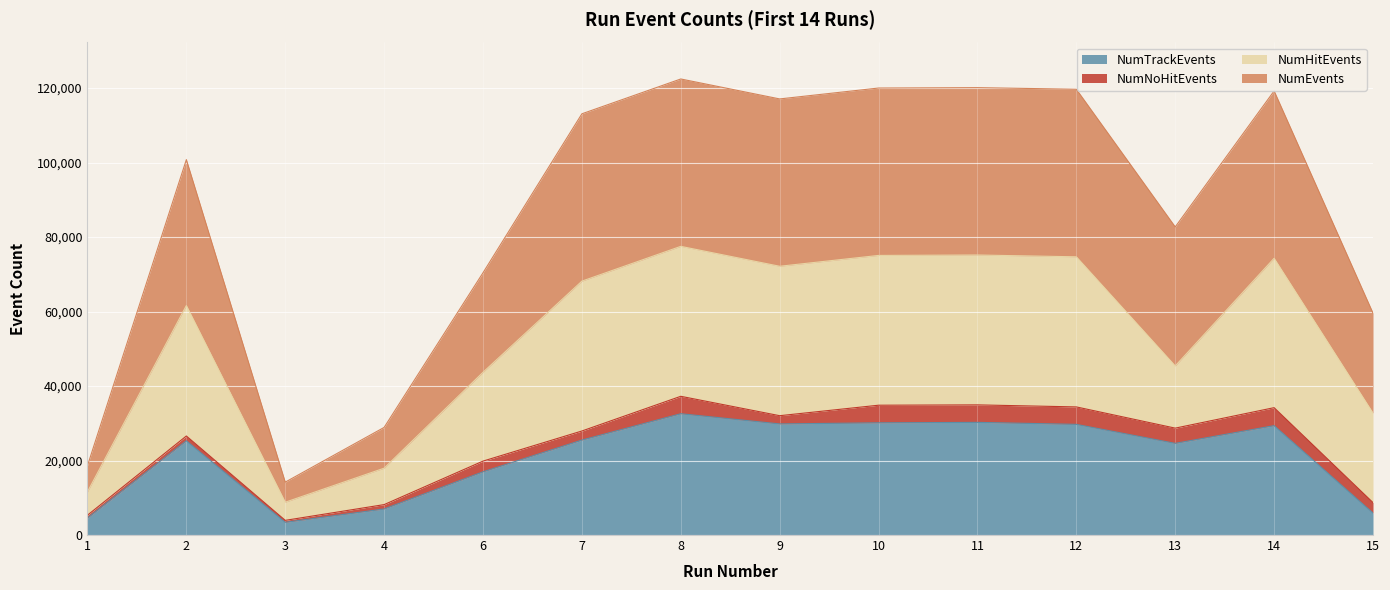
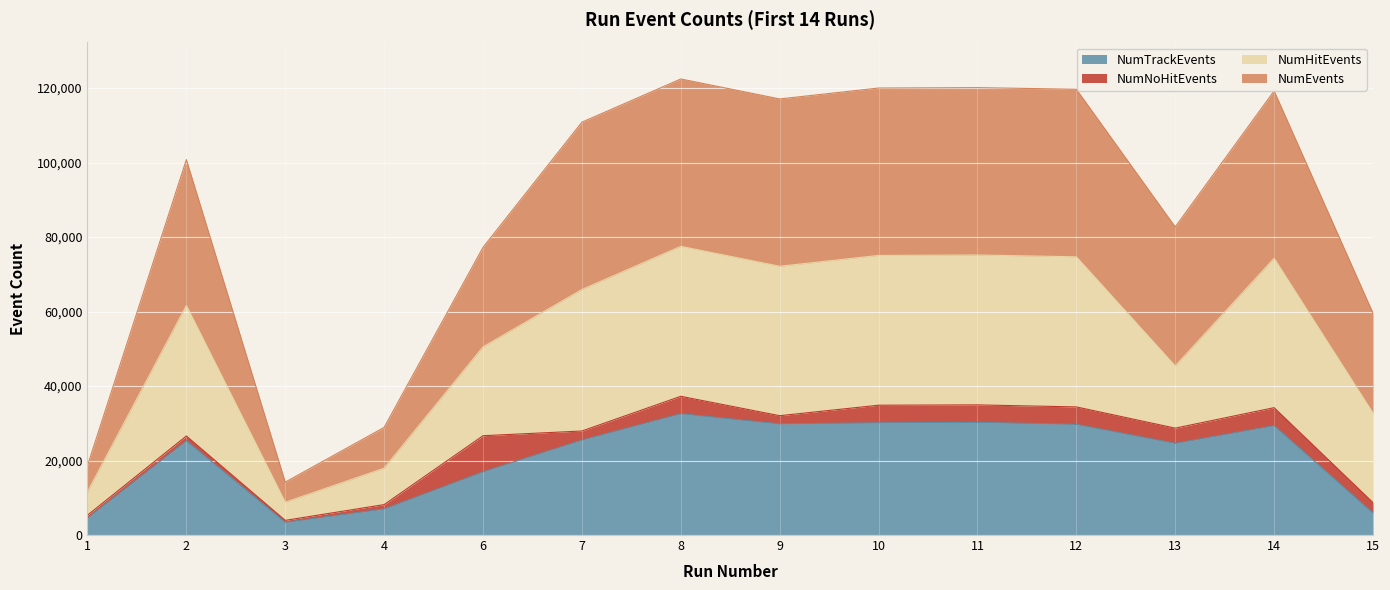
  {
    "NumTrackEvents": {
      "1": "5,000",
      "2": "25,000",
      "4": "7,000",
      "6": "17,000",
      "7": "25,000",
      "8": "33,000",
      "9": "30,000",
      "10": "30,000",
      "11": "30,000",
      "12": "30,000",
      "13": "25,000",
      "14": "29,000",
      "15": "6,000"
    },
    "NumNoHitEvents": {
      "1": "1,000",
      "2": "1,000",
      "4": "1,000",
-     "6": "3,000",
+     "6": "10,000",
      "7": "2,000",
      "8": "5,000",
      "9": "2,000",
      "10": "5,000",
      "11": "5,000",
      "12": "5,000",
      "13": "4,000",
      "14": "5,000",
      "15": "3,000"
    },
    "NumHitEvents": {
      "1": "6,000",
      "2": "35,000",
      "3": "5,000",
      "4": "10,000",
      "6": "24,000",
-     "7": "40,000",
+     "7": "38,000",
      "8": "40,000",
      "9": "40,000",
      "10": "40,000",
      "11": "40,000",
      "12": "40,000",
      "13": "17,000",
      "14": "40,000",
      "15": "24,000"
    },
    "NumEvents": {
      "1": "7,000",
      "2": "39,000",
      "3": "5,000",
      "4": "11,000",
      "6": "27,000",
      "7": "45,000",
      "8": "45,000",
      "9": "45,000",
      "10": "45,000",
      "11": "45,000",
      "12": "45,000",
      "13": "37,000",
      "15": "27,000"
    }
  }
